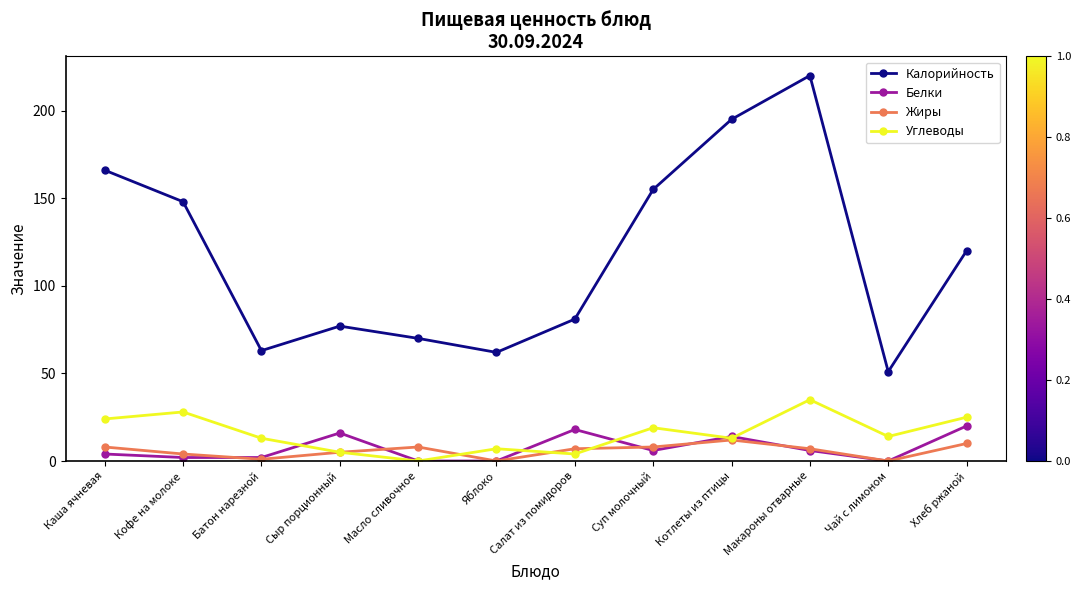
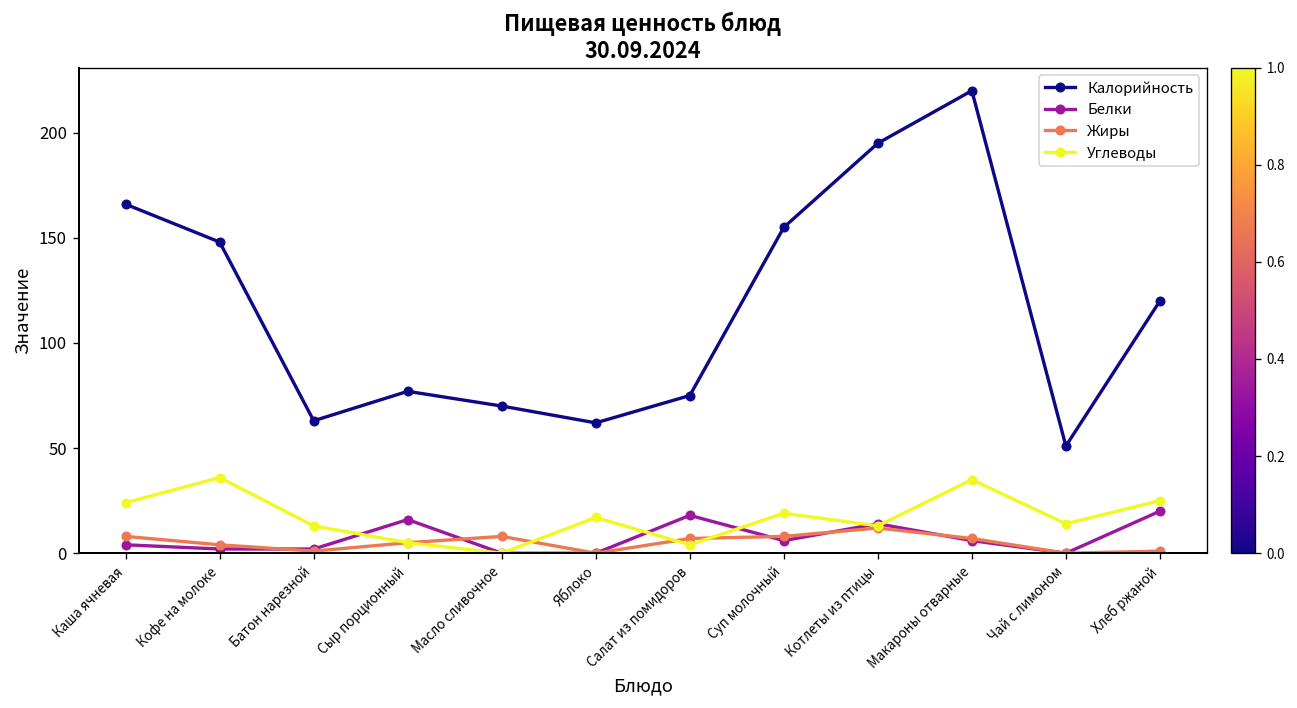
  {
    "Калорийность": {
      "Каша ячневая": 166,
      "Кофе на молоке": 148,
      "Батон нарезной": 63,
      "Сыр порционный": 77,
      "Масло сливочное": 70,
      "Яблоко": 62,
-     "Салат из помидоров": 81,
+     "Салат из помидоров": 75,
      "Суп молочный": 155,
      "Котлеты из птицы": 195,
      "Макароны отварные": 220,
      "Чай с лимоном": 51,
      "Хлеб ржаной": 120
    },
    "Белки": {
      "Каша ячневая": 4,
      "Кофе на молоке": 2,
      "Сыр порционный": 16,
      "Салат из помидоров": 18,
      "Суп молочный": 6,
      "Хлеб ржаной": 20
    },
    "Жиры": {
      "Каша ячневая": 8,
      "Кофе на молоке": 4,
      "Масло сливочное": 8,
      "Салат из помидоров": 7,
      "Суп молочный": 8,
-     "Хлеб ржаной": 10
+     "Хлеб ржаной": 1
    },
    "Углеводы": {
      "Каша ячневая": 24,
-     "Кофе на молоке": 28,
+     "Кофе на молоке": 36,
      "Батон нарезной": 13,
-     "Яблоко": 7,
+     "Яблоко": 17,
      "Салат из помидоров": 4,
      "Суп молочный": 19,
      "Макароны отварные": 35,
      "Чай с лимоном": 14,
      "Хлеб ржаной": 25
    }
  }
